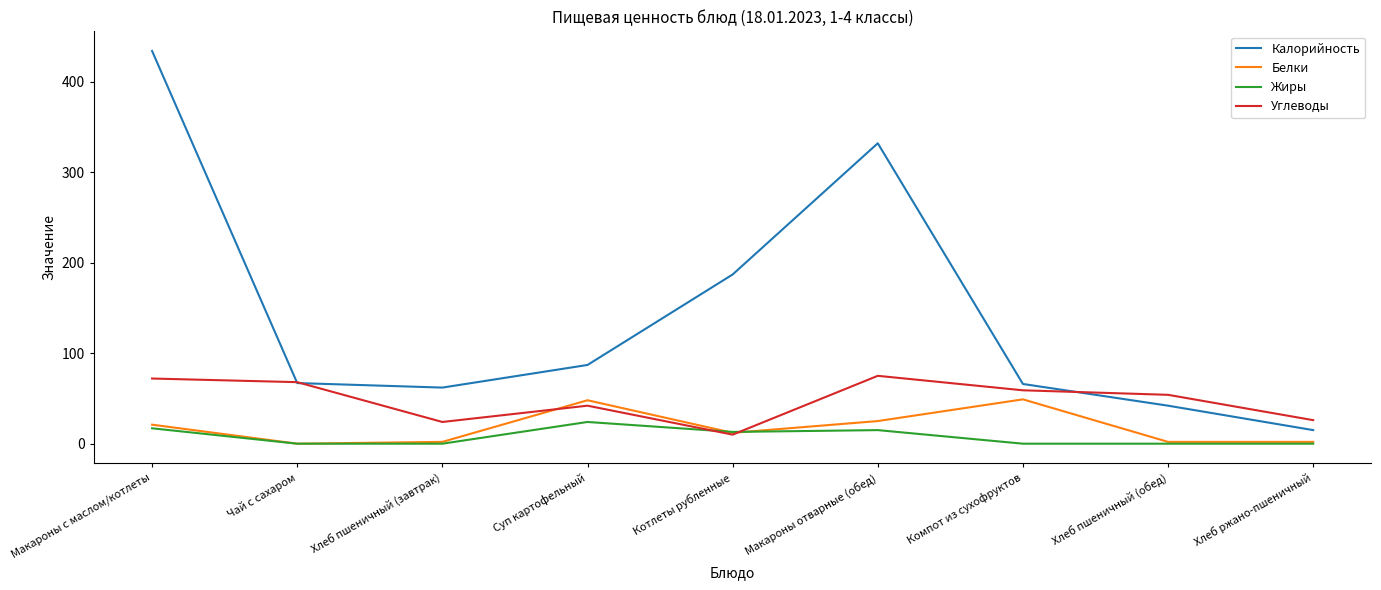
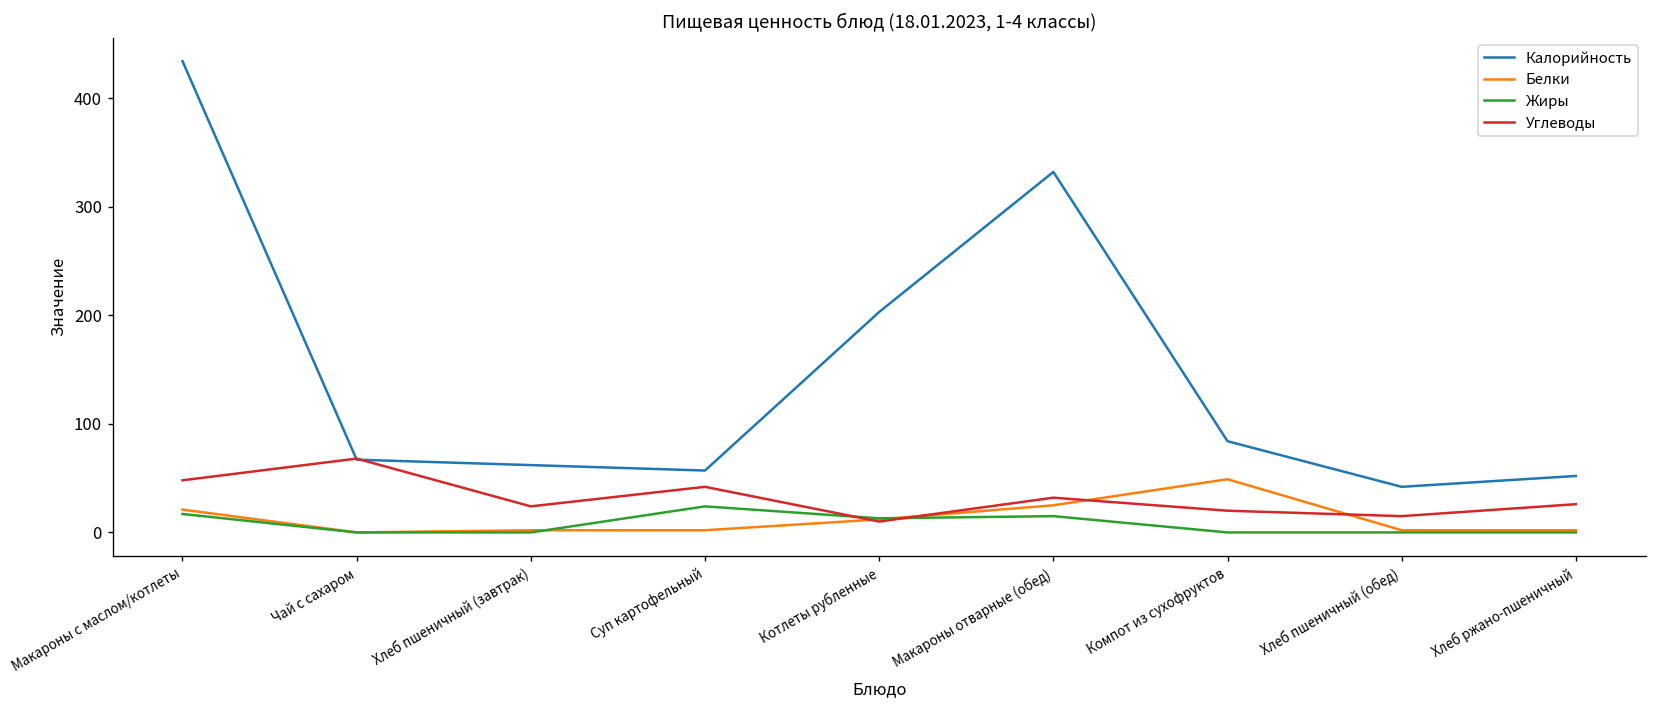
  {
    "Калорийность": {
      "Макароны с маслом/котлеты": 430,
      "Хлеб пшеничный (завтрак)": 60,
-     "Суп картофельный": 90,
-     "Котлеты рубленные": 190,
+     "Суп картофельный": 60,
+     "Котлеты рубленные": 200,
      "Макароны отварные (обед)": 330,
-     "Компот из сухофруктов": 70,
+     "Компот из сухофруктов": 80,
      "Хлеб пшеничный (обед)": 40,
-     "Хлеб ржано-пшеничный": 20
+     "Хлеб ржано-пшеничный": 50
    },
    "Белки": {
      "Макароны с маслом/котлеты": 20,
-     "Суп картофельный": 50,
+     "Суп картофельный": 0,
      "Макароны отварные (обед)": 30,
      "Компот из сухофруктов": 50
    },
    "Жиры": {
      "Макароны с маслом/котлеты": 20,
      "Суп картофельный": 20,
      "Макароны отварные (обед)": 20,
      "Компот из сухофруктов": 0
    },
    "Углеводы": {
-     "Макароны с маслом/котлеты": 70,
+     "Макароны с маслом/котлеты": 50,
      "Хлеб пшеничный (завтрак)": 20,
      "Суп картофельный": 40,
-     "Макароны отварные (обед)": 80,
-     "Компот из сухофруктов": 60,
-     "Хлеб пшеничный (обед)": 50,
+     "Макароны отварные (обед)": 30,
+     "Компот из сухофруктов": 20,
+     "Хлеб пшеничный (обед)": 20,
      "Хлеб ржано-пшеничный": 30
    }
  }
